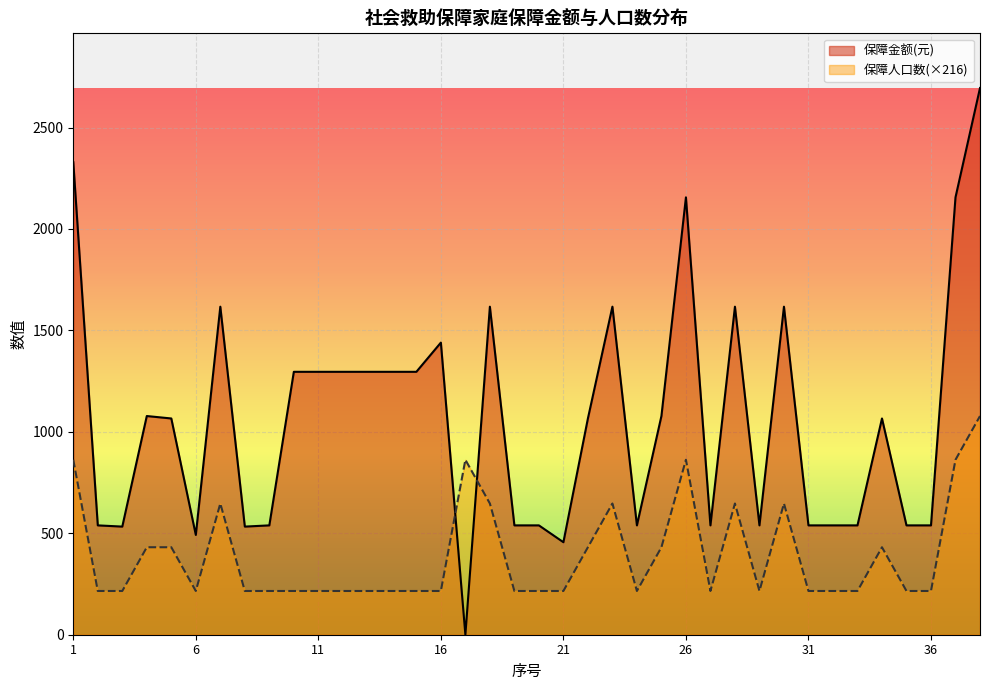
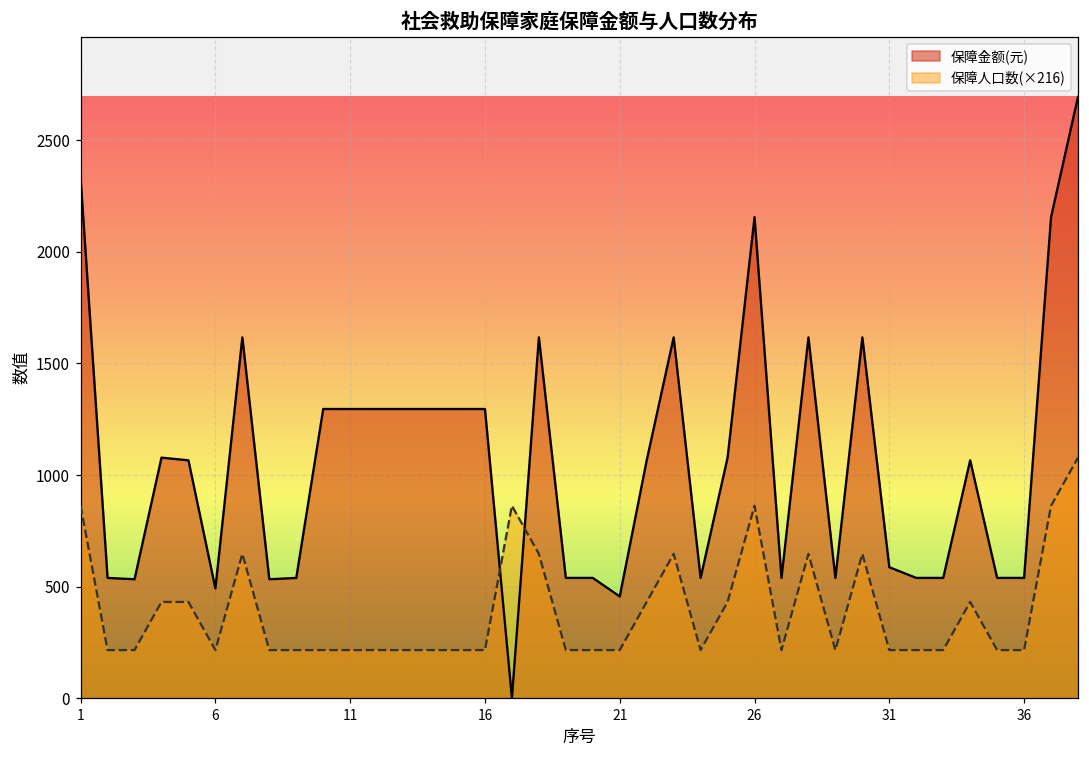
  {
    "保障金额(元)": {
      "1": 2330,
      "6": 490,
      "11": 1300,
-     "16": 1440,
+     "16": 1300,
      "21": 460,
      "26": 2160,
-     "31": 540,
+     "31": 590,
      "36": 540
    },
    "保障人口数(×216)": {
      "1": 860,
      "6": 220,
      "11": 220,
      "16": 220,
      "21": 220,
      "26": 860,
      "31": 220,
      "36": 220
    }
  }
